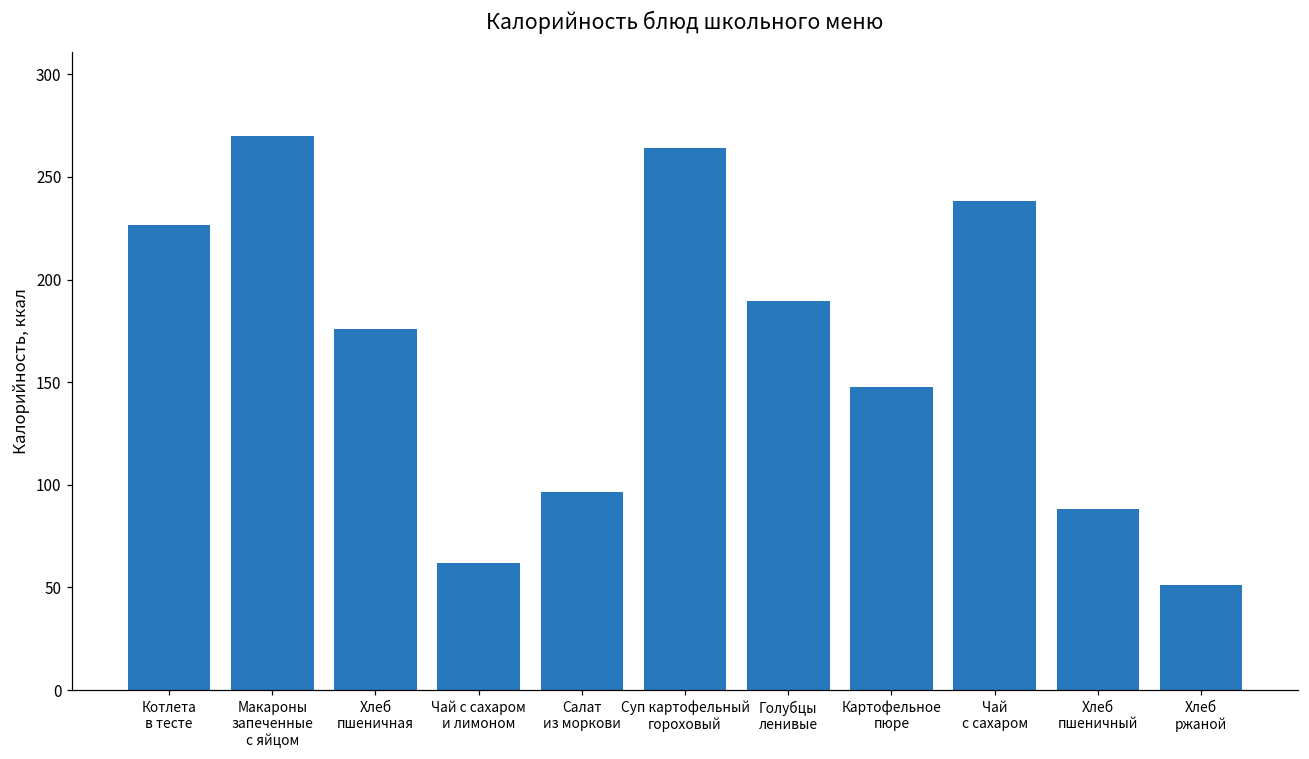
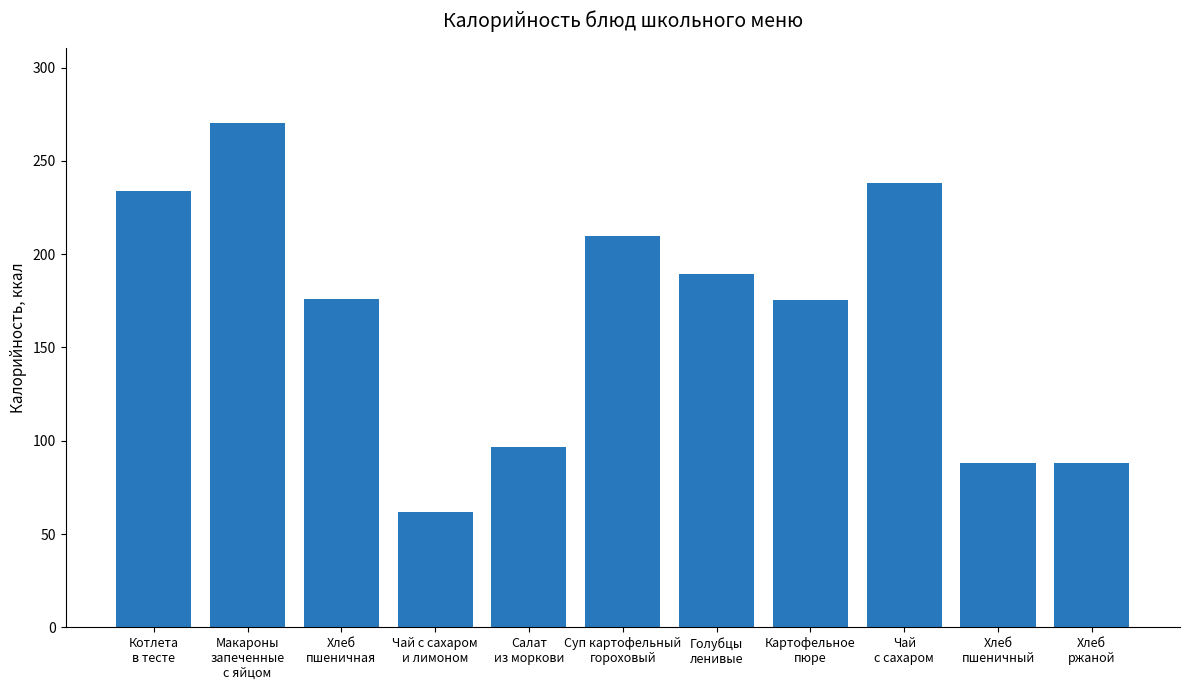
  {
-   "Котлета в тесте": 227,
+   "Котлета в тесте": 234,
    "Макароны запеченные с яйцом": 270,
    "Хлеб пшеничная": 176,
    "Чай с сахаром и лимоном": 62,
    "Салат из моркови": 97,
-   "Суп картофельный гороховый": 264,
+   "Суп картофельный гороховый": 210,
    "Голубцы ленивые": 189,
-   "Картофельное пюре": 147,
+   "Картофельное пюре": 175,
    "Чай с сахаром": 238,
    "Хлеб пшеничный": 88,
-   "Хлеб ржаной": 51
+   "Хлеб ржаной": 88
  }
